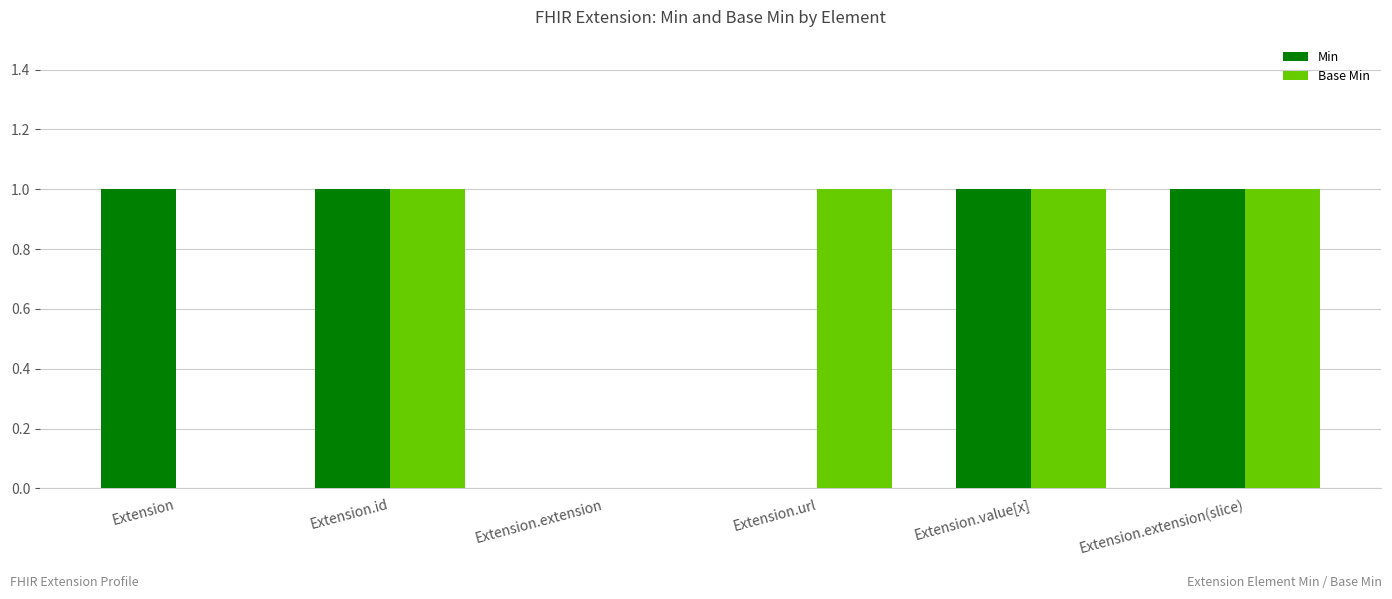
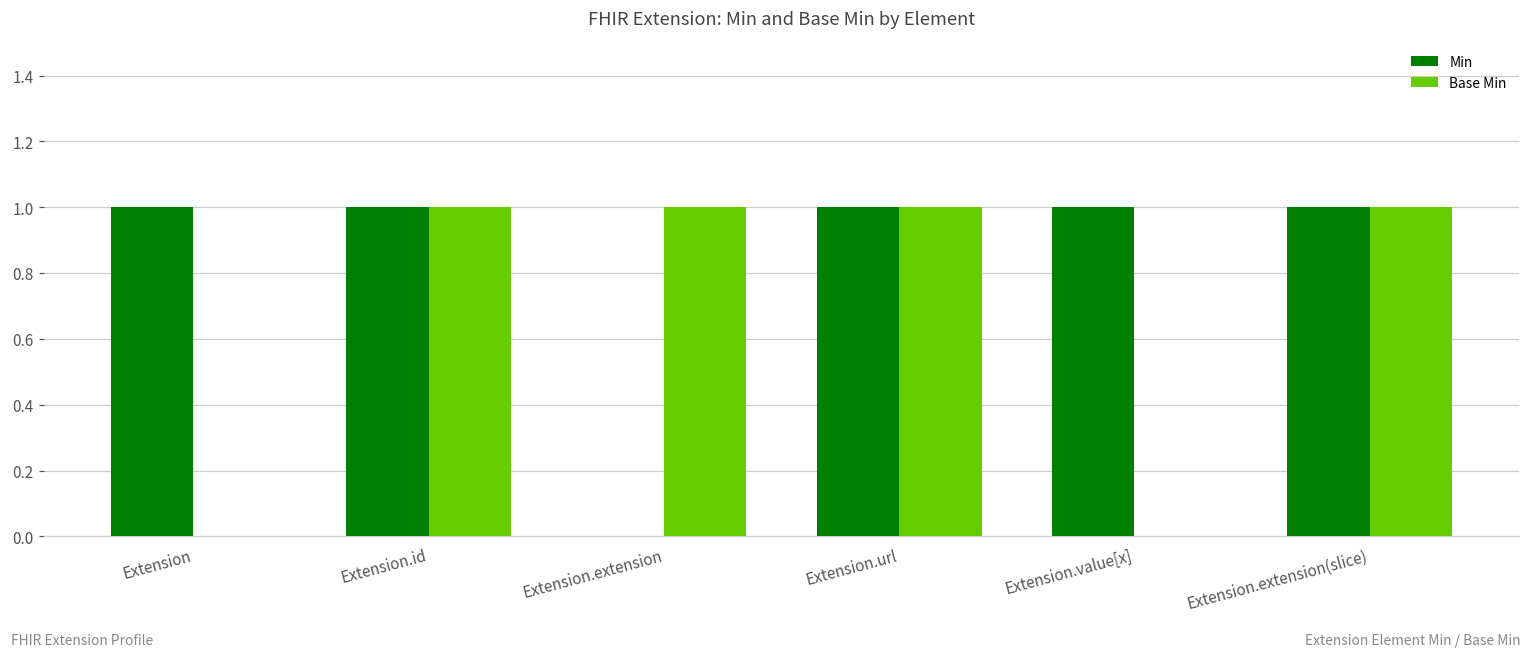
  {
    "Min": {
      "Extension": 1,
      "Extension.id": 1,
      "Extension.extension": 0,
-     "Extension.url": 0,
+     "Extension.url": 1,
      "Extension.value[x]": 1,
      "Extension.extension(slice)": 1
    },
    "Base Min": {
      "Extension": 0,
      "Extension.id": 1,
-     "Extension.extension": 0,
+     "Extension.extension": 1,
      "Extension.url": 1,
-     "Extension.value[x]": 1,
+     "Extension.value[x]": 0,
      "Extension.extension(slice)": 1
    }
  }
